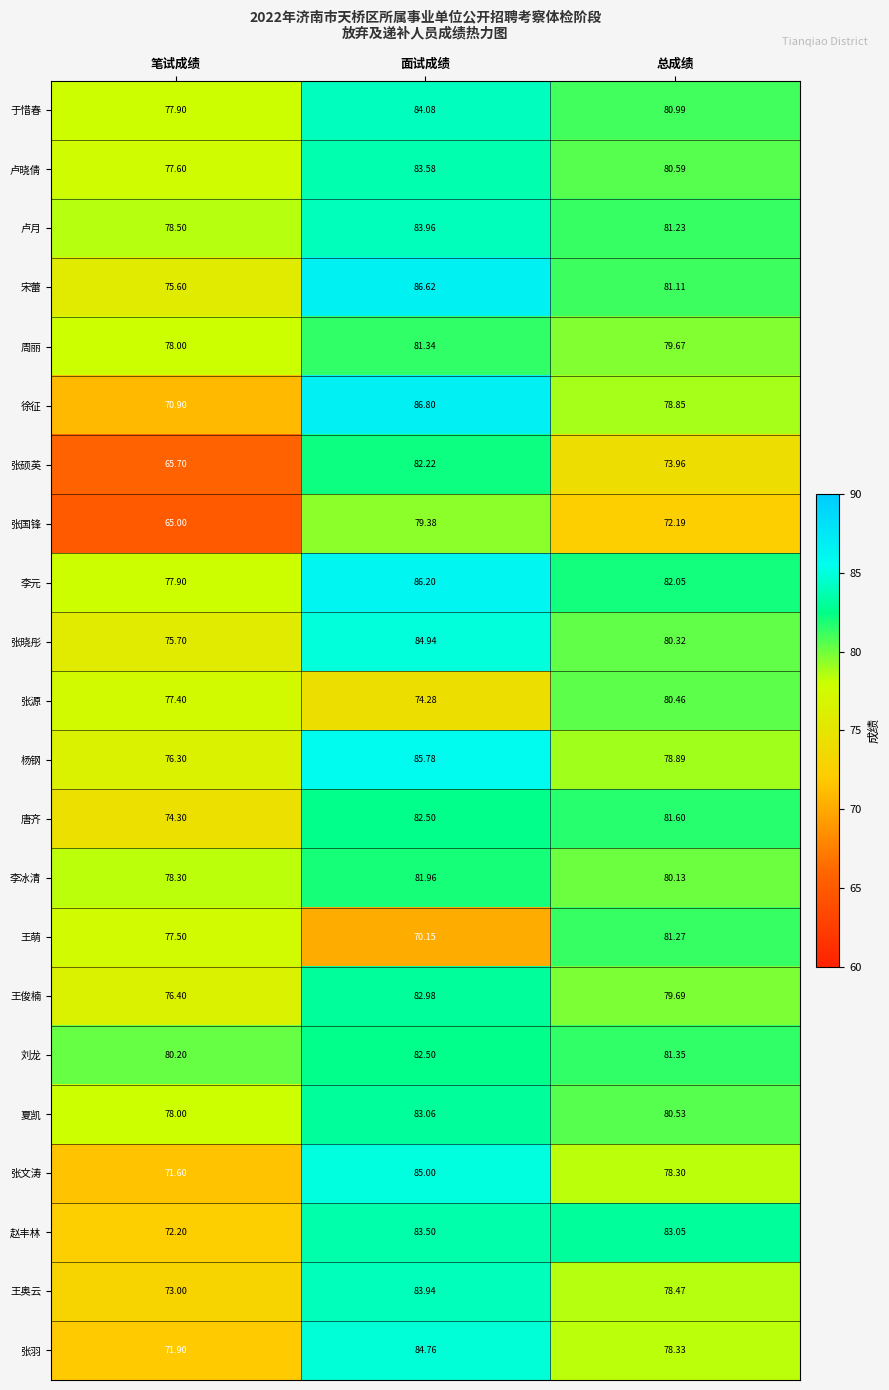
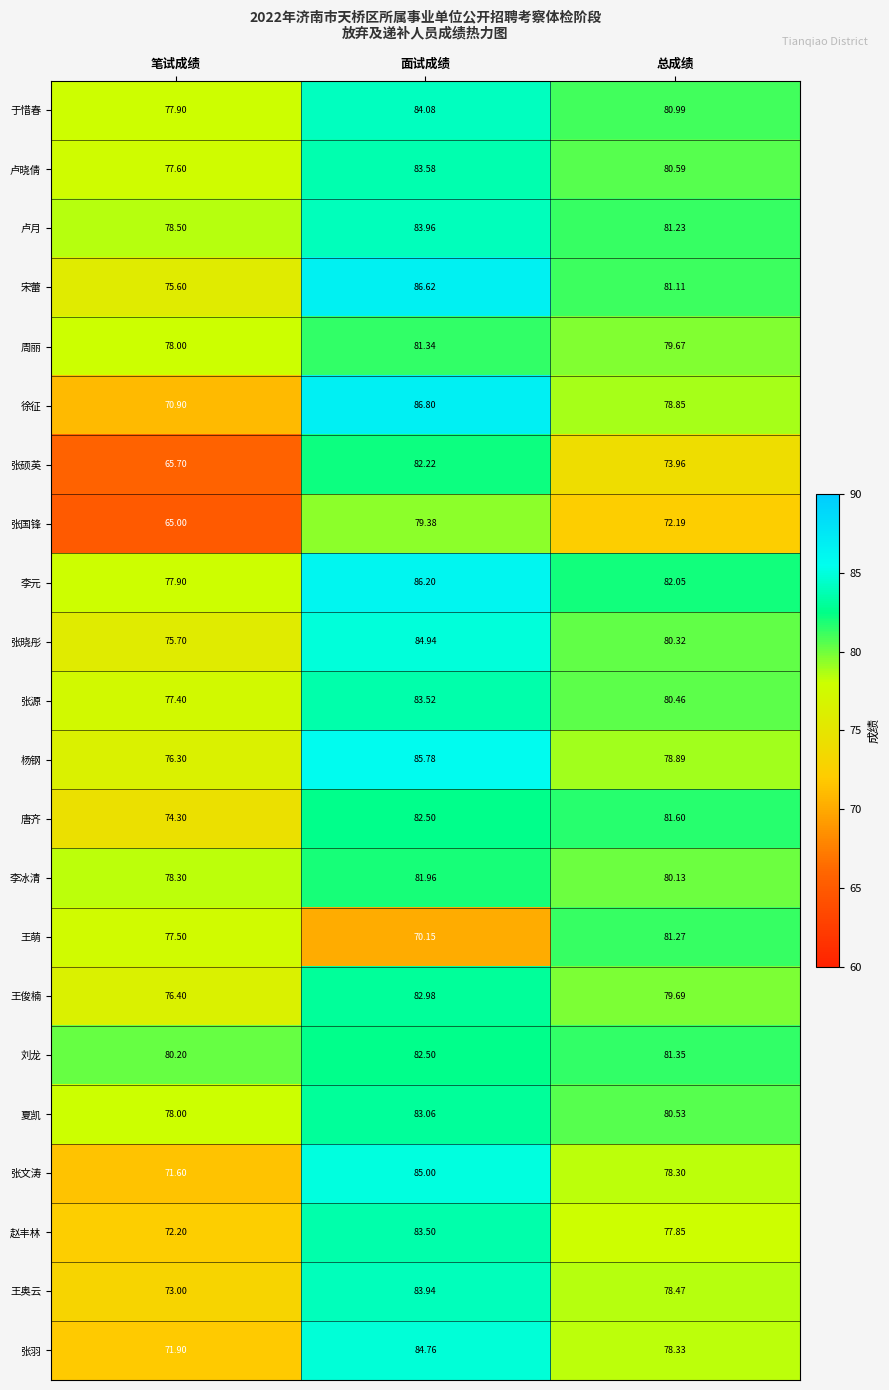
  {
    "于惜春": {
      "笔试成绩": 77.90,
      "面试成绩": 84.08,
      "总成绩": 80.99
    },
    "卢晓倩": {
      "笔试成绩": 77.60,
      "面试成绩": 83.58,
      "总成绩": 80.59
    },
    "卢月": {
      "笔试成绩": 78.50,
      "面试成绩": 83.96,
      "总成绩": 81.23
    },
    "宋蕾": {
      "笔试成绩": 75.60,
      "面试成绩": 86.62,
      "总成绩": 81.11
    },
    "周丽": {
      "笔试成绩": 78.00,
      "面试成绩": 81.34,
      "总成绩": 79.67
    },
    "徐征": {
      "笔试成绩": 70.90,
      "面试成绩": 86.80,
      "总成绩": 78.85
    },
    "张硕英": {
      "笔试成绩": 65.70,
      "面试成绩": 82.22,
      "总成绩": 73.96
    },
    "张国锋": {
      "笔试成绩": 65.00,
      "面试成绩": 79.38,
      "总成绩": 72.19
    },
    "李元": {
      "笔试成绩": 77.90,
      "面试成绩": 86.20,
      "总成绩": 82.05
    },
    "张晓彤": {
      "笔试成绩": 75.70,
      "面试成绩": 84.94,
      "总成绩": 80.32
    },
    "张源": {
      "笔试成绩": 77.40,
-     "面试成绩": 74.28,
+     "面试成绩": 83.52,
      "总成绩": 80.46
    },
    "杨钢": {
      "笔试成绩": 76.30,
      "面试成绩": 85.78,
      "总成绩": 78.89
    },
    "唐齐": {
      "笔试成绩": 74.30,
      "面试成绩": 82.50,
      "总成绩": 81.60
    },
    "李冰清": {
      "笔试成绩": 78.30,
      "面试成绩": 81.96,
      "总成绩": 80.13
    },
    "王萌": {
      "笔试成绩": 77.50,
      "面试成绩": 70.15,
      "总成绩": 81.27
    },
    "王俊楠": {
      "笔试成绩": 76.40,
      "面试成绩": 82.98,
      "总成绩": 79.69
    },
    "刘龙": {
      "笔试成绩": 80.20,
      "面试成绩": 82.50,
      "总成绩": 81.35
    },
    "夏凯": {
      "笔试成绩": 78.00,
      "面试成绩": 83.06,
      "总成绩": 80.53
    },
    "张文涛": {
      "笔试成绩": 71.60,
      "面试成绩": 85.00,
      "总成绩": 78.30
    },
    "赵丰林": {
      "笔试成绩": 72.20,
      "面试成绩": 83.50,
-     "总成绩": 83.05
+     "总成绩": 77.85
    },
    "王奥云": {
      "笔试成绩": 73.00,
      "面试成绩": 83.94,
      "总成绩": 78.47
    },
    "张羽": {
      "笔试成绩": 71.90,
      "面试成绩": 84.76,
      "总成绩": 78.33
    }
  }
